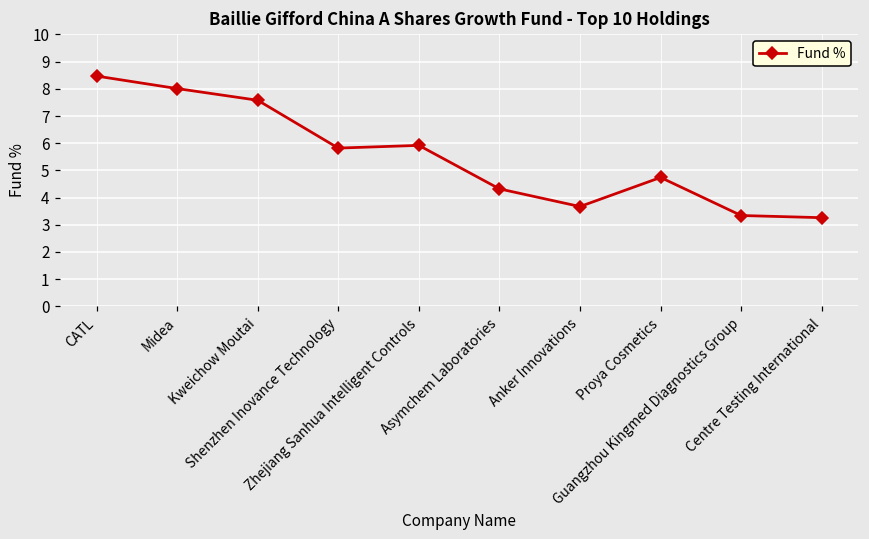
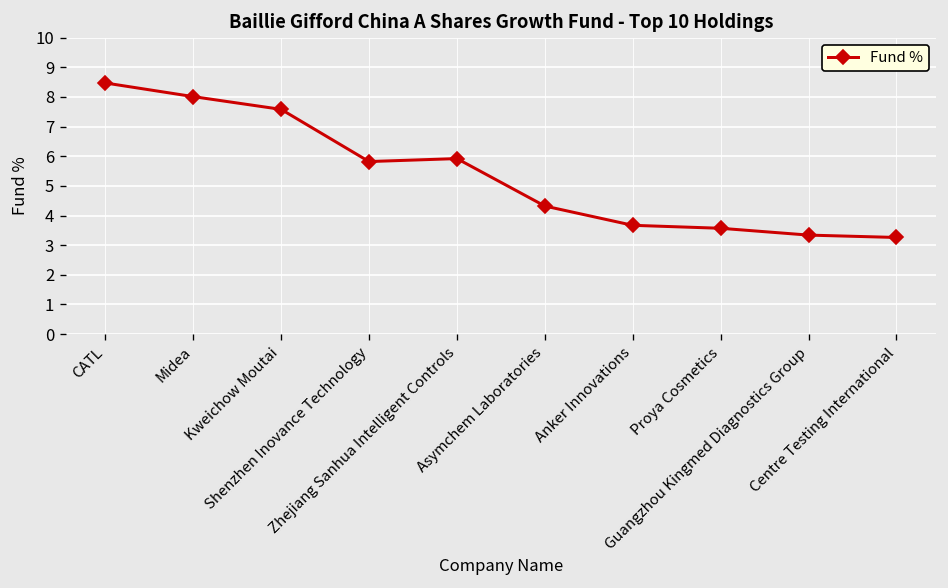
  {
    "CATL": 8.5,
    "Midea": 8.0,
    "Kweichow Moutai": 7.6,
    "Shenzhen Inovance Technology": 5.8,
    "Zhejiang Sanhua Intelligent Controls": 5.9,
    "Asymchem Laboratories": 4.3,
    "Anker Innovations": 3.7,
-   "Proya Cosmetics": 4.7,
+   "Proya Cosmetics": 3.6,
    "Guangzhou Kingmed Diagnostics Group": 3.3,
    "Centre Testing International": 3.3
  }
